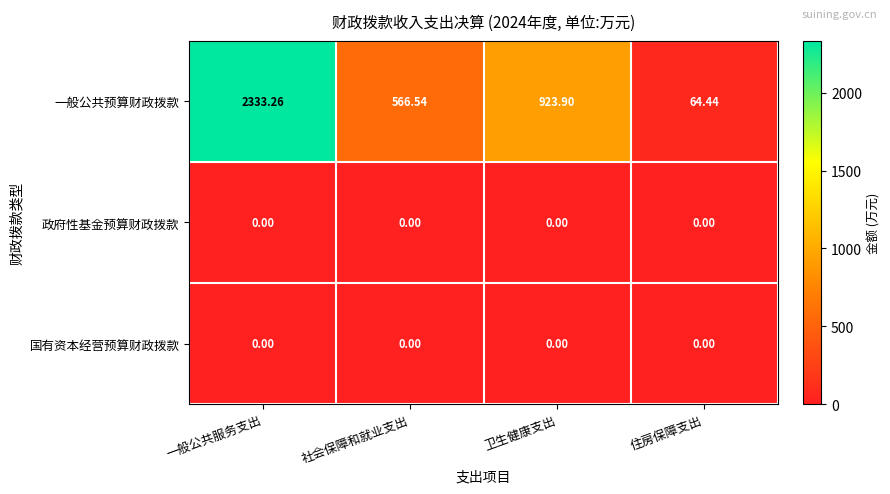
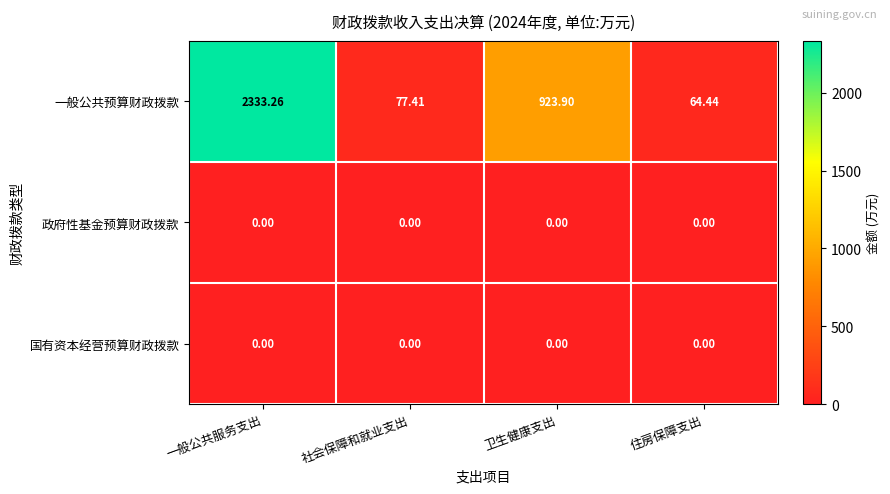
  {
    "一般公共预算财政拨款": {
      "一般公共服务支出": 2333.26,
-     "社会保障和就业支出": 566.54,
+     "社会保障和就业支出": 77.41,
      "卫生健康支出": 923.90,
      "住房保障支出": 64.44
    },
    "政府性基金预算财政拨款": {
      "一般公共服务支出": 0.00,
      "社会保障和就业支出": 0.00,
      "卫生健康支出": 0.00,
      "住房保障支出": 0.00
    },
    "国有资本经营预算财政拨款": {
      "一般公共服务支出": 0.00,
      "社会保障和就业支出": 0.00,
      "卫生健康支出": 0.00,
      "住房保障支出": 0.00
    }
  }
